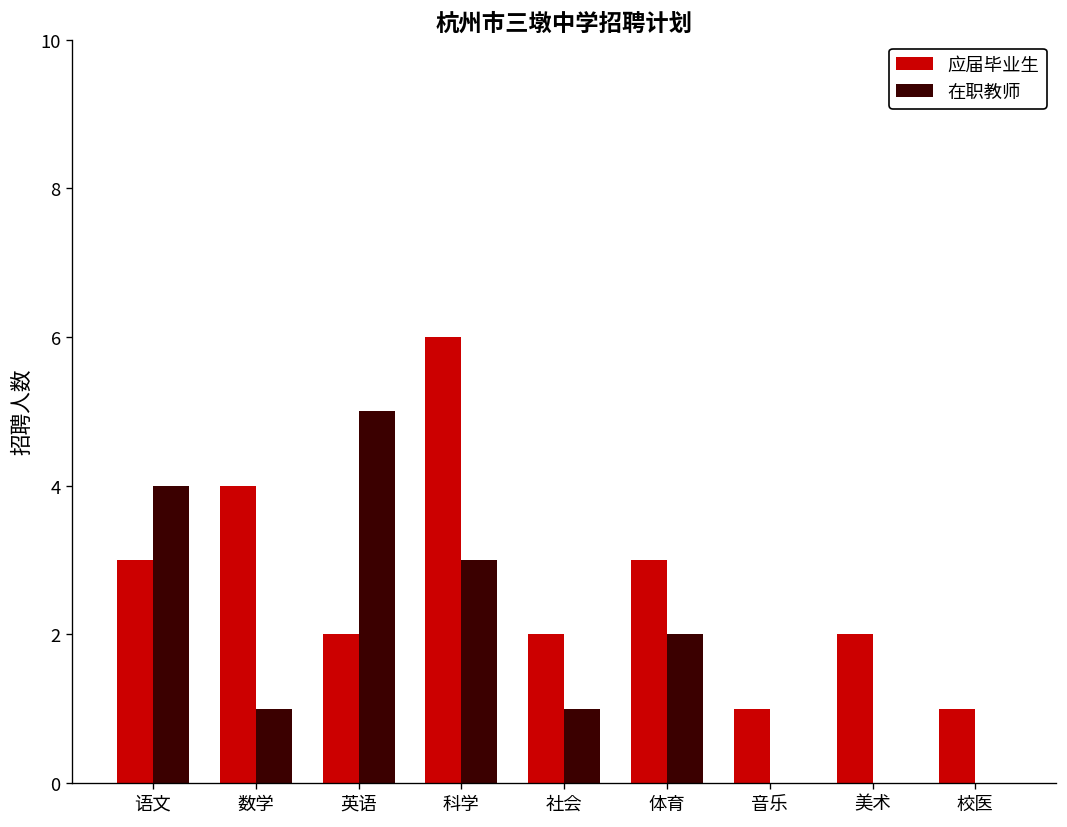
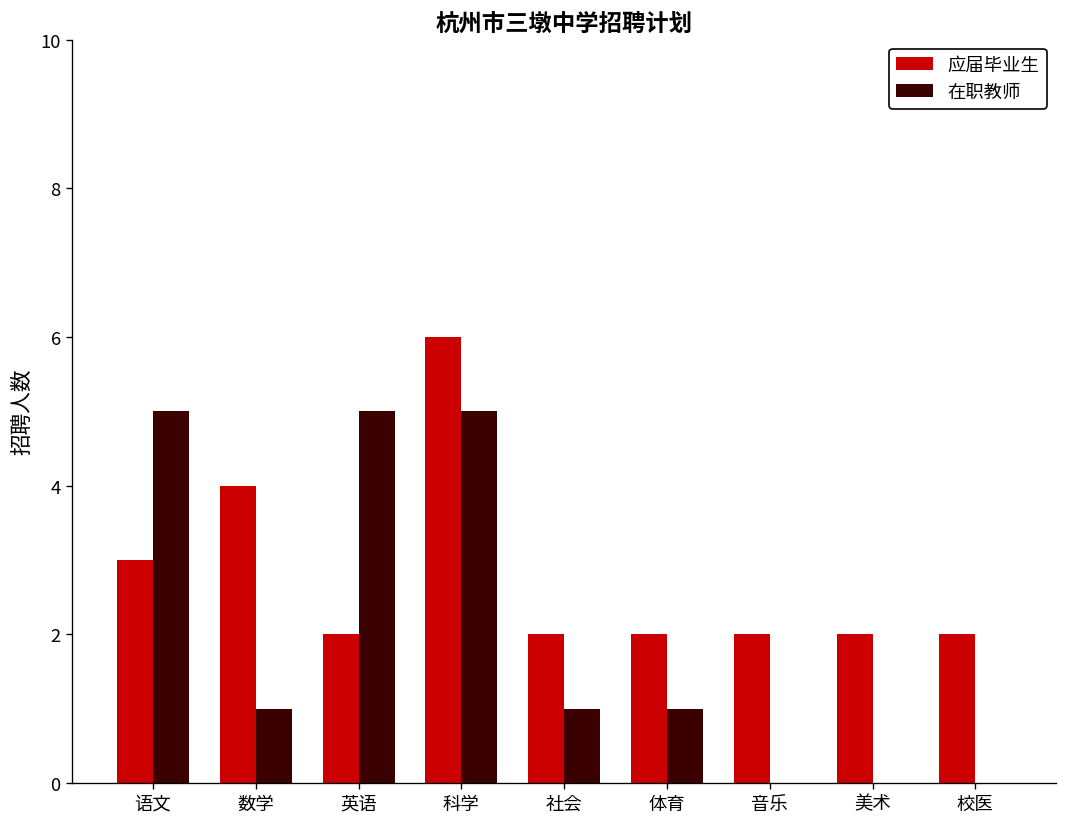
  {
    "应届毕业生": {
      "语文": 3,
      "数学": 4,
      "英语": 2,
      "科学": 6,
      "社会": 2,
-     "体育": 3,
-     "音乐": 1,
+     "体育": 2,
+     "音乐": 2,
      "美术": 2,
-     "校医": 1
+     "校医": 2
    },
    "在职教师": {
-     "语文": 4,
+     "语文": 5,
      "数学": 1,
      "英语": 5,
-     "科学": 3,
+     "科学": 5,
      "社会": 1,
-     "体育": 2,
+     "体育": 1,
      "音乐": 0,
      "美术": 0,
      "校医": 0
    }
  }
